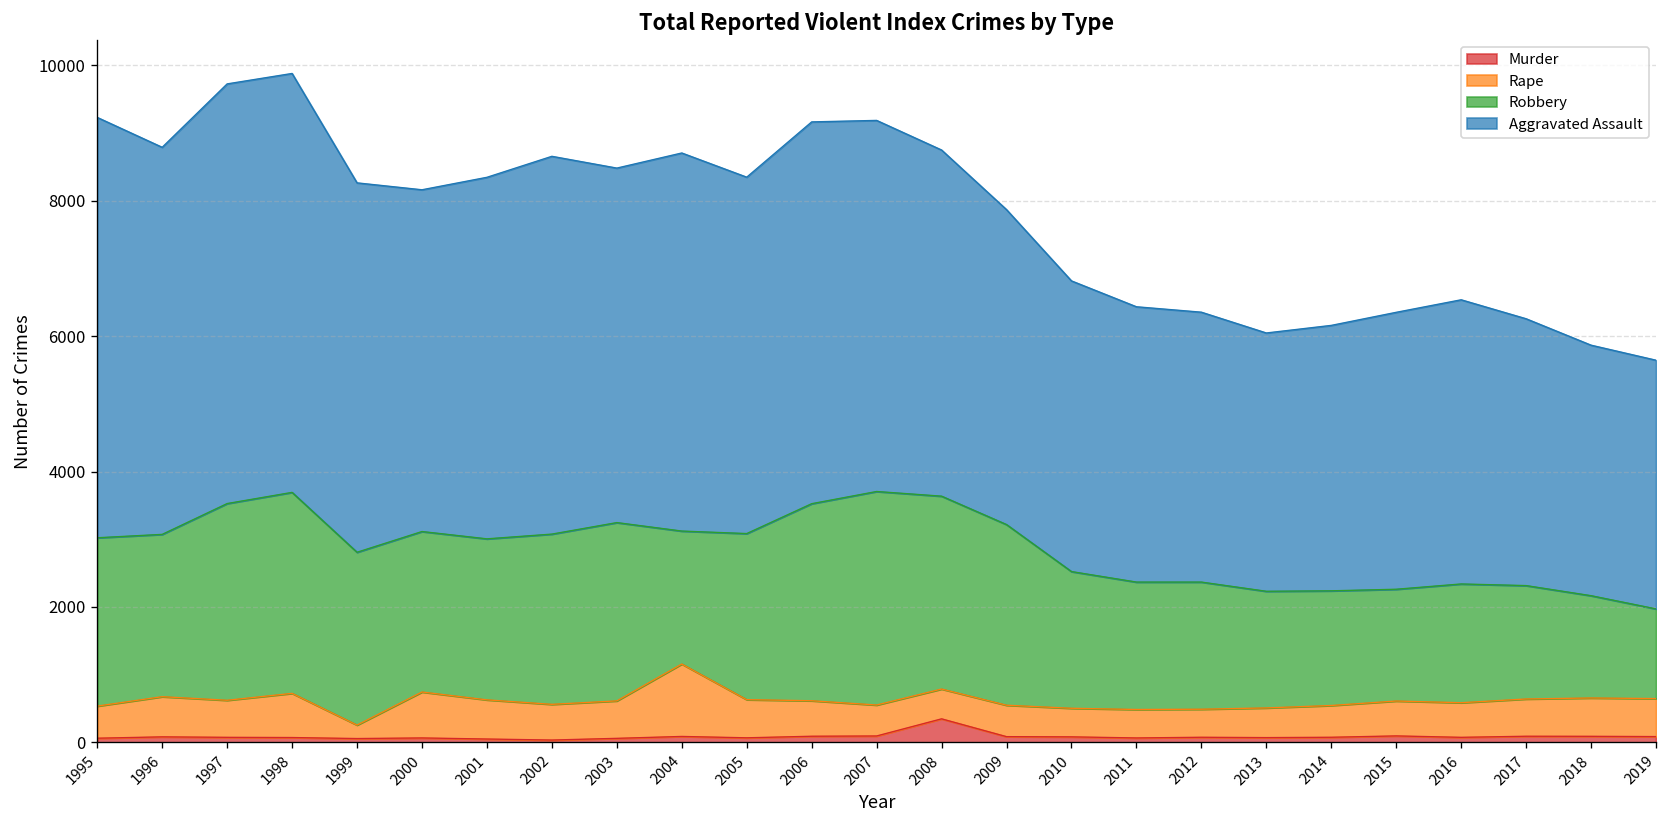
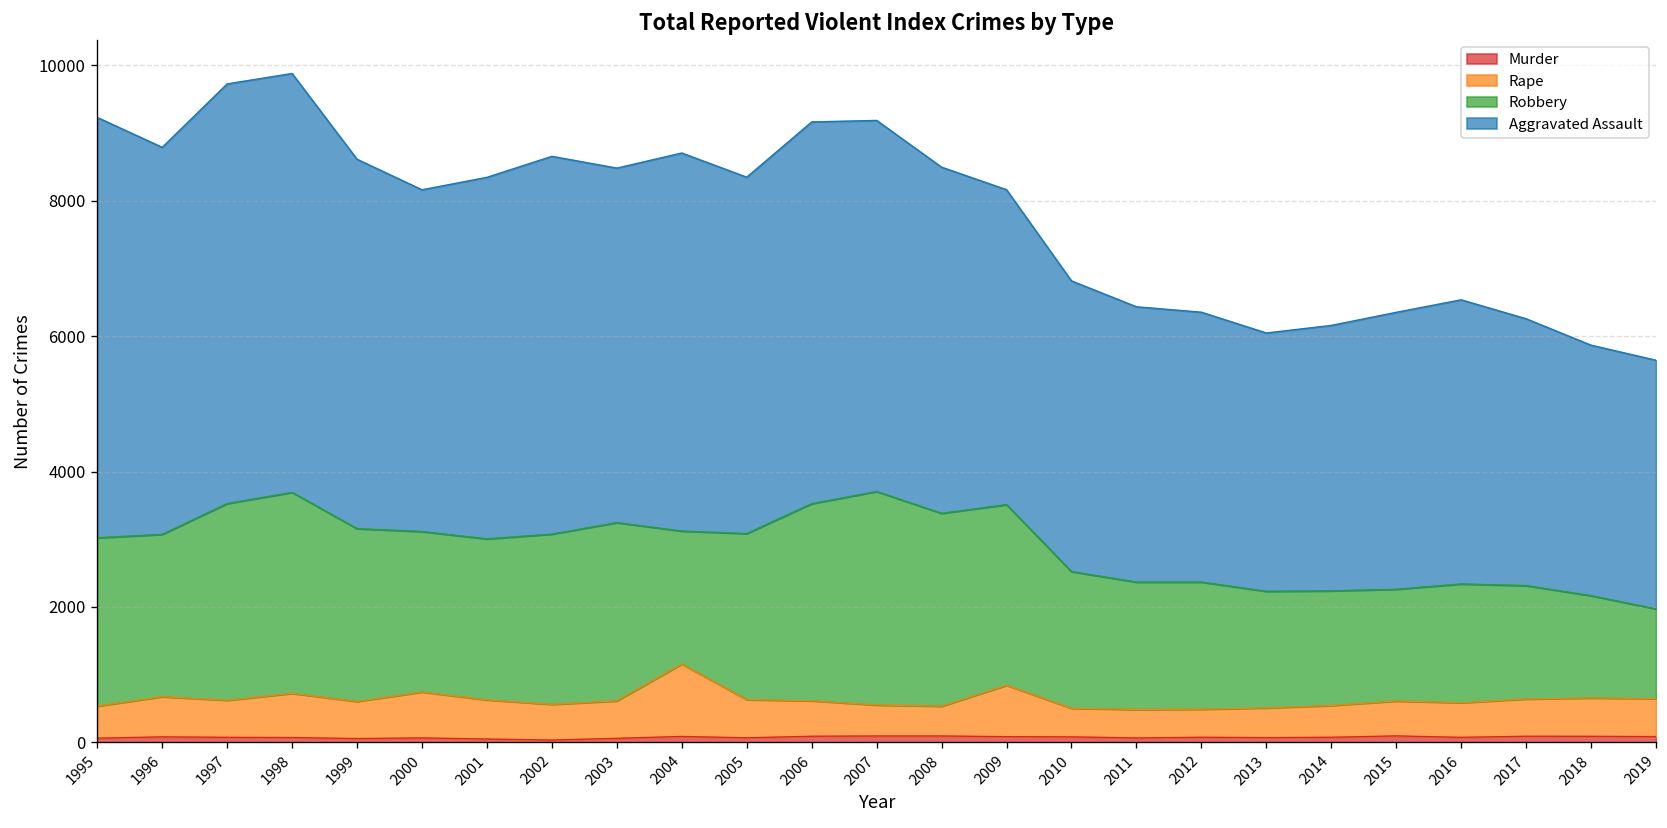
  {
    "Murder": {
      "1995": 100,
      "1996": 100,
      "1997": 100,
      "1998": 100,
      "1999": 100,
      "2000": 100,
      "2001": 100,
      "2002": 0,
      "2003": 100,
      "2004": 100,
      "2005": 100,
      "2006": 100,
      "2007": 100,
-     "2008": 300,
+     "2008": 100,
      "2009": 100,
      "2010": 100,
      "2011": 100,
      "2012": 100,
      "2013": 100,
      "2014": 100,
      "2015": 100,
      "2016": 100,
      "2017": 100,
      "2018": 100,
      "2019": 100
    },
    "Rape": {
      "1995": 500,
      "1996": 600,
      "1997": 500,
      "1998": 700,
-     "1999": 200,
+     "1999": 500,
      "2000": 700,
      "2001": 600,
      "2002": 500,
      "2003": 600,
      "2004": 1100,
      "2005": 600,
      "2006": 500,
      "2007": 500,
      "2008": 400,
-     "2009": 500,
+     "2009": 800,
      "2010": 400,
      "2011": 400,
      "2012": 400,
      "2013": 400,
      "2014": 500,
      "2015": 500,
      "2016": 500,
      "2017": 600,
      "2018": 600,
      "2019": 600
    },
    "Robbery": {
      "1995": 2500,
      "1996": 2400,
      "1997": 2900,
      "1998": 3000,
      "1999": 2600,
      "2000": 2400,
      "2001": 2400,
      "2002": 2500,
      "2003": 2600,
      "2004": 2000,
      "2005": 2500,
      "2006": 2900,
      "2007": 3200,
      "2008": 2800,
      "2009": 2700,
      "2010": 2000,
      "2011": 1900,
      "2012": 1900,
      "2013": 1700,
      "2014": 1700,
      "2015": 1700,
      "2016": 1800,
      "2017": 1700,
      "2018": 1500,
      "2019": 1300
    },
    "Aggravated Assault": {
      "1995": 6200,
      "1996": 5700,
      "1997": 6200,
      "1998": 6200,
      "1999": 5500,
      "2000": 5000,
      "2001": 5300,
      "2002": 5600,
      "2003": 5200,
      "2004": 5600,
      "2005": 5300,
      "2006": 5600,
      "2007": 5500,
      "2008": 5100,
      "2009": 4600,
      "2010": 4300,
      "2011": 4100,
      "2012": 4000,
      "2013": 3800,
      "2014": 3900,
      "2015": 4100,
      "2016": 4200,
      "2017": 3900,
      "2018": 3700,
      "2019": 3700
    }
  }
